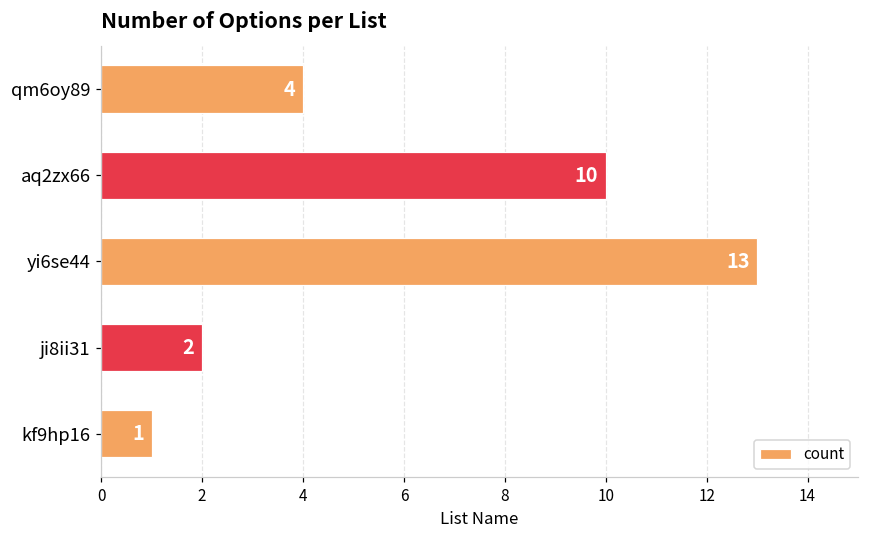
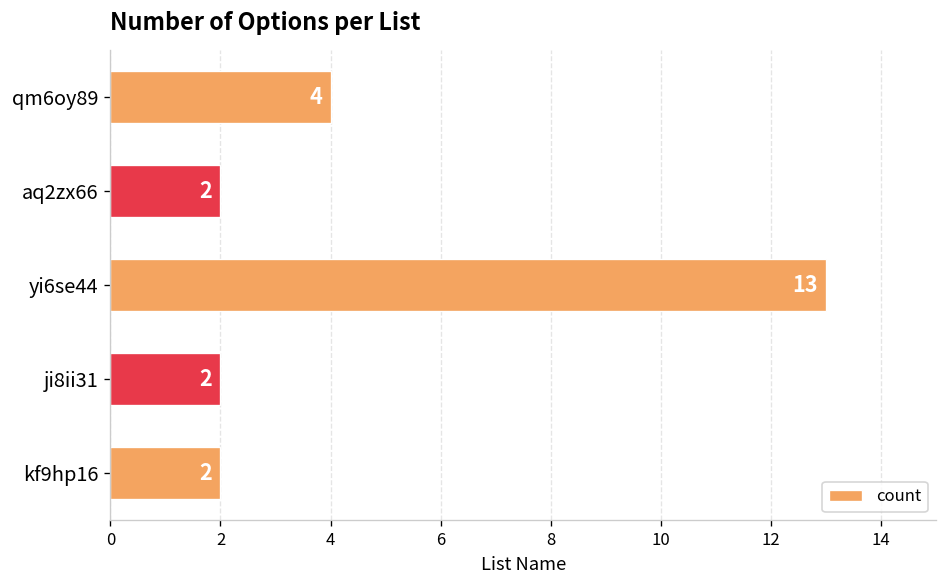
  {
    "qm6oy89": 4,
-   "aq2zx66": 10,
+   "aq2zx66": 2,
    "yi6se44": 13,
    "ji8ii31": 2,
-   "kf9hp16": 1
+   "kf9hp16": 2
  }
